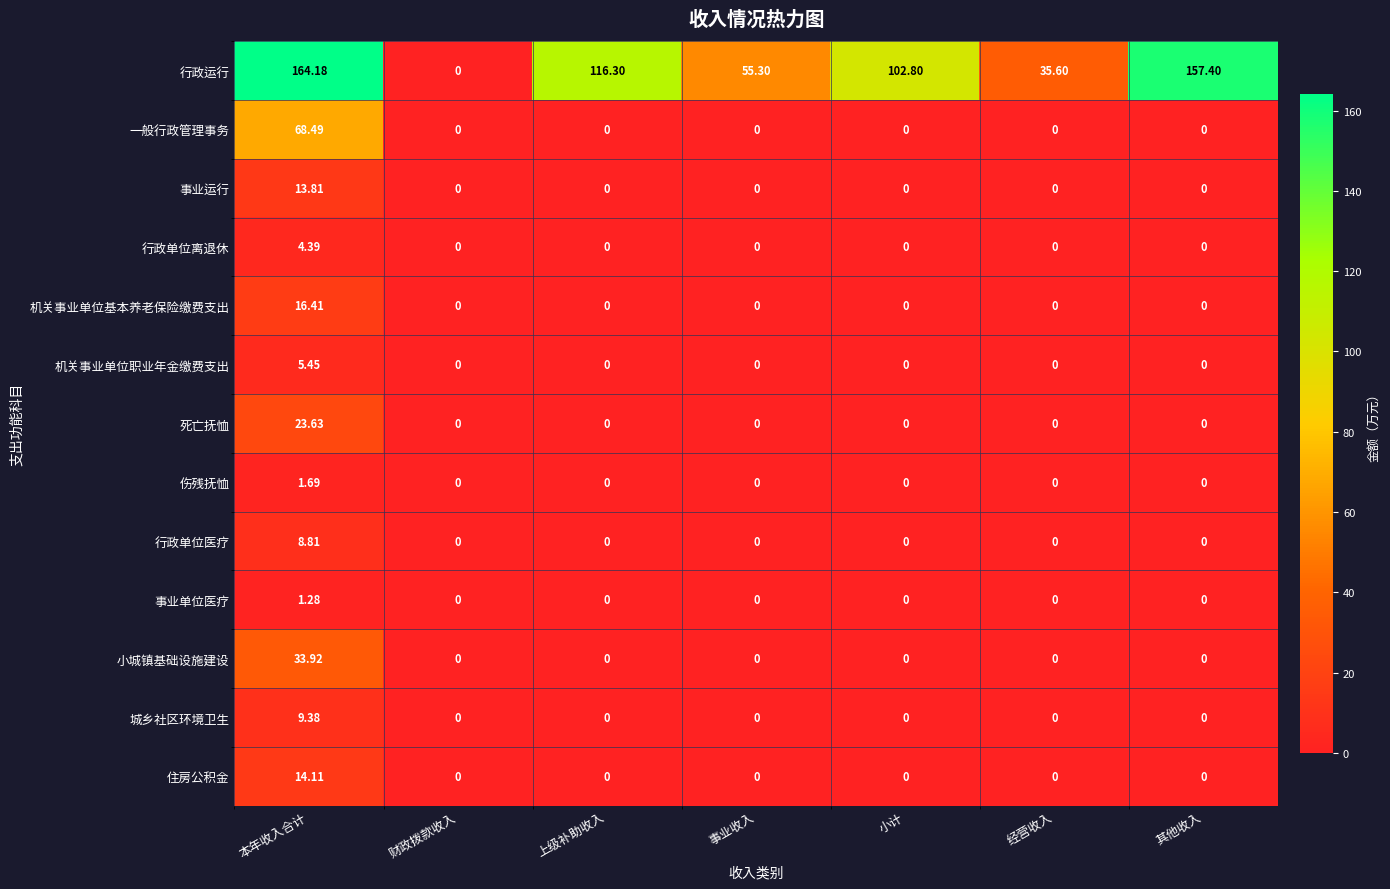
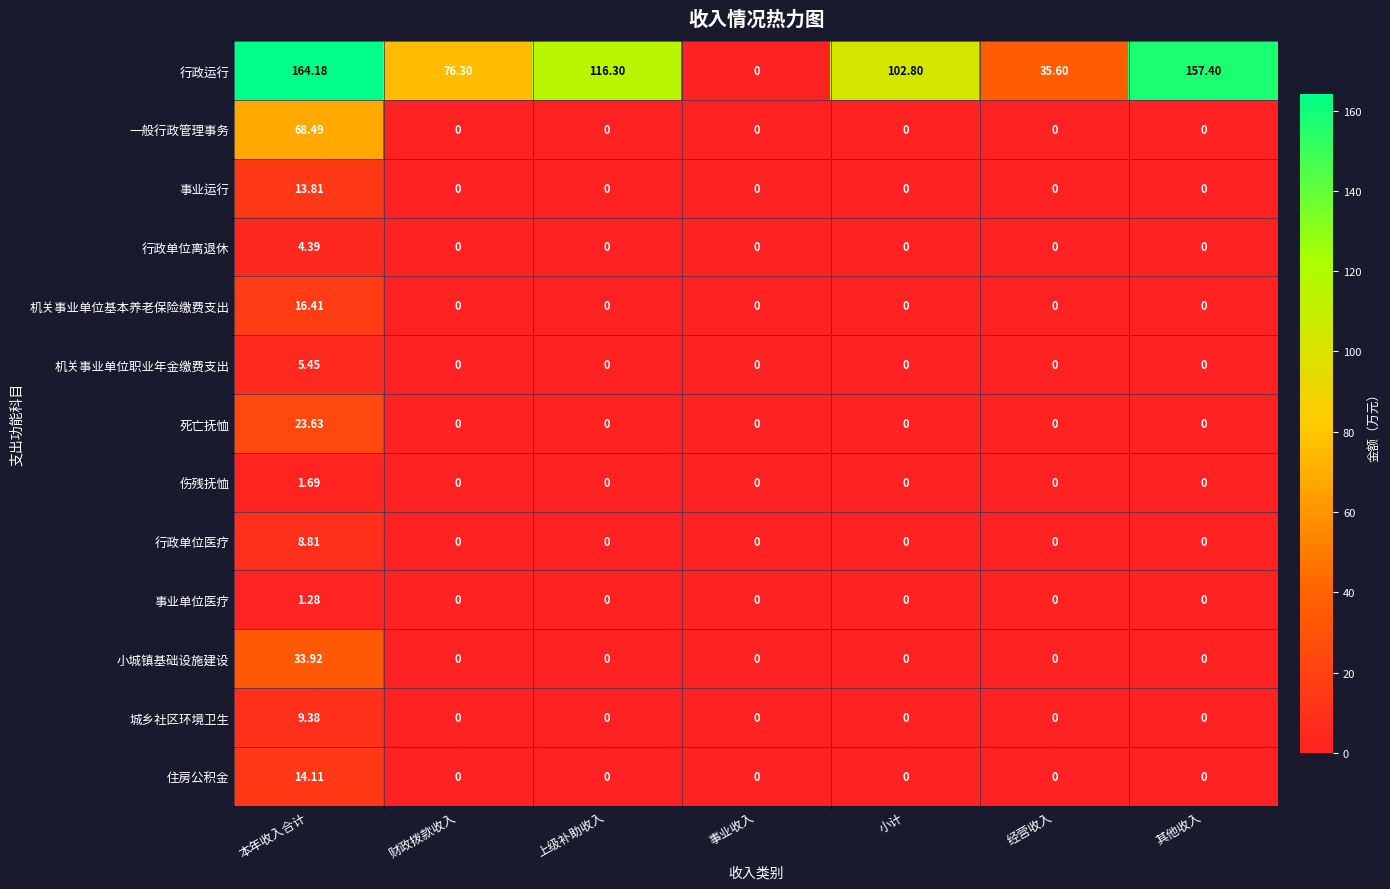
  {
    "行政运行": {
      "本年收入合计": 164.18,
-     "财政拨款收入": 0,
+     "财政拨款收入": 76.30,
      "上级补助收入": 116.30,
-     "事业收入": 55.30,
+     "事业收入": 0,
      "小计": 102.80,
      "经营收入": 35.60,
      "其他收入": 157.40
    },
    "一般行政管理事务": {
      "本年收入合计": 68.49,
      "财政拨款收入": 0,
      "上级补助收入": 0,
      "事业收入": 0,
      "小计": 0,
      "经营收入": 0,
      "其他收入": 0
    },
    "事业运行": {
      "本年收入合计": 13.81,
      "财政拨款收入": 0,
      "上级补助收入": 0,
      "事业收入": 0,
      "小计": 0,
      "经营收入": 0,
      "其他收入": 0
    },
    "行政单位离退休": {
      "本年收入合计": 4.39,
      "财政拨款收入": 0,
      "上级补助收入": 0,
      "事业收入": 0,
      "小计": 0,
      "经营收入": 0,
      "其他收入": 0
    },
    "机关事业单位基本养老保险缴费支出": {
      "本年收入合计": 16.41,
      "财政拨款收入": 0,
      "上级补助收入": 0,
      "事业收入": 0,
      "小计": 0,
      "经营收入": 0,
      "其他收入": 0
    },
    "机关事业单位职业年金缴费支出": {
      "本年收入合计": 5.45,
      "财政拨款收入": 0,
      "上级补助收入": 0,
      "事业收入": 0,
      "小计": 0,
      "经营收入": 0,
      "其他收入": 0
    },
    "死亡抚恤": {
      "本年收入合计": 23.63,
      "财政拨款收入": 0,
      "上级补助收入": 0,
      "事业收入": 0,
      "小计": 0,
      "经营收入": 0,
      "其他收入": 0
    },
    "伤残抚恤": {
      "本年收入合计": 1.69,
      "财政拨款收入": 0,
      "上级补助收入": 0,
      "事业收入": 0,
      "小计": 0,
      "经营收入": 0,
      "其他收入": 0
    },
    "行政单位医疗": {
      "本年收入合计": 8.81,
      "财政拨款收入": 0,
      "上级补助收入": 0,
      "事业收入": 0,
      "小计": 0,
      "经营收入": 0,
      "其他收入": 0
    },
    "事业单位医疗": {
      "本年收入合计": 1.28,
      "财政拨款收入": 0,
      "上级补助收入": 0,
      "事业收入": 0,
      "小计": 0,
      "经营收入": 0,
      "其他收入": 0
    },
    "小城镇基础设施建设": {
      "本年收入合计": 33.92,
      "财政拨款收入": 0,
      "上级补助收入": 0,
      "事业收入": 0,
      "小计": 0,
      "经营收入": 0,
      "其他收入": 0
    },
    "城乡社区环境卫生": {
      "本年收入合计": 9.38,
      "财政拨款收入": 0,
      "上级补助收入": 0,
      "事业收入": 0,
      "小计": 0,
      "经营收入": 0,
      "其他收入": 0
    },
    "住房公积金": {
      "本年收入合计": 14.11,
      "财政拨款收入": 0,
      "上级补助收入": 0,
      "事业收入": 0,
      "小计": 0,
      "经营收入": 0,
      "其他收入": 0
    }
  }
